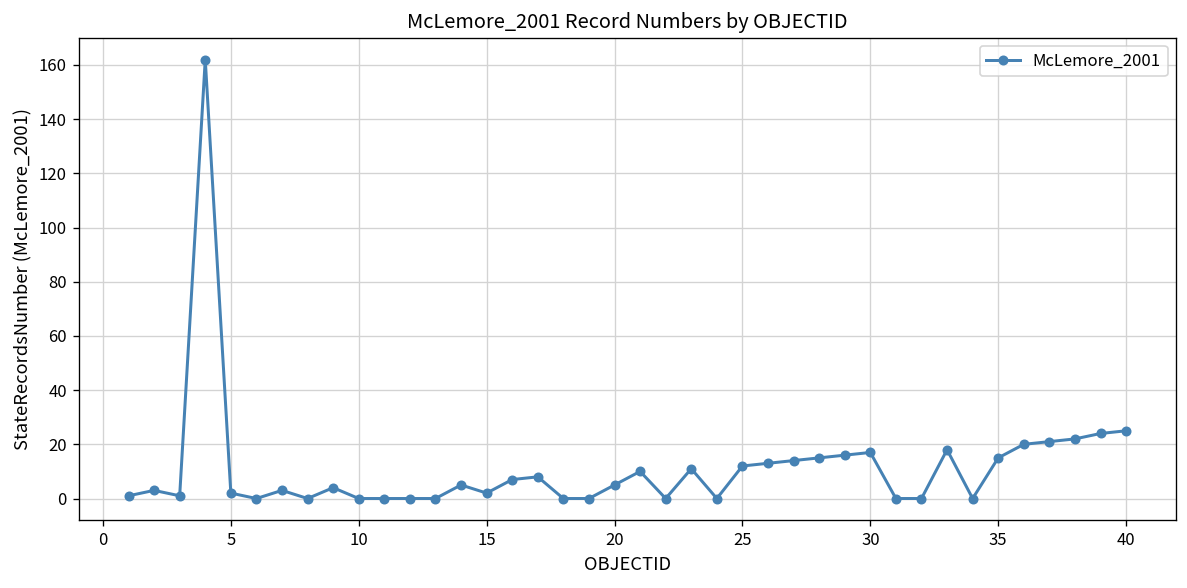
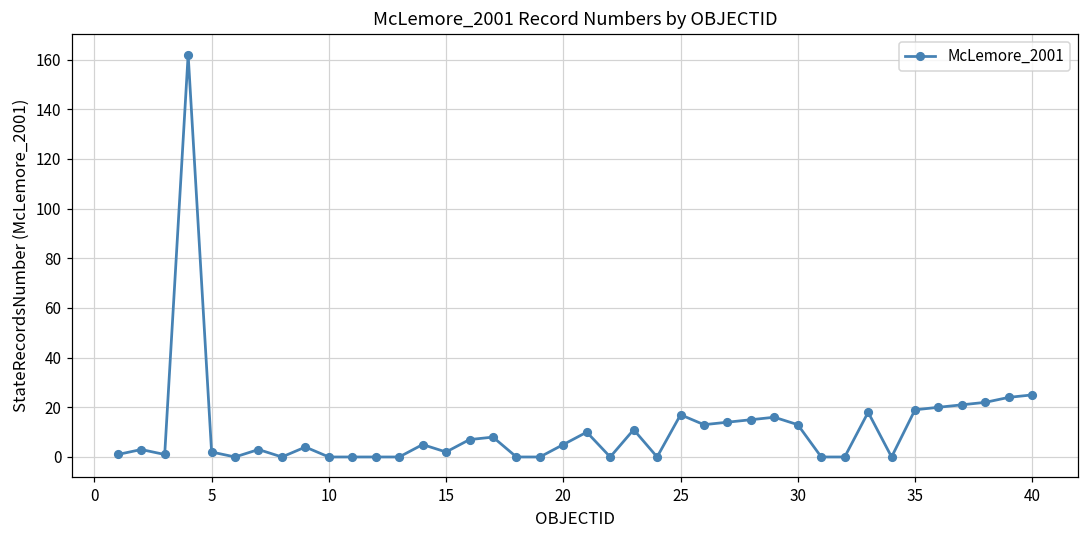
  {
    "5": 2,
    "10": 0,
    "15": 2,
    "20": 5,
-   "25": 12,
-   "30": 17,
-   "35": 15,
+   "25": 17,
+   "30": 13,
+   "35": 19,
    "40": 25
  }
